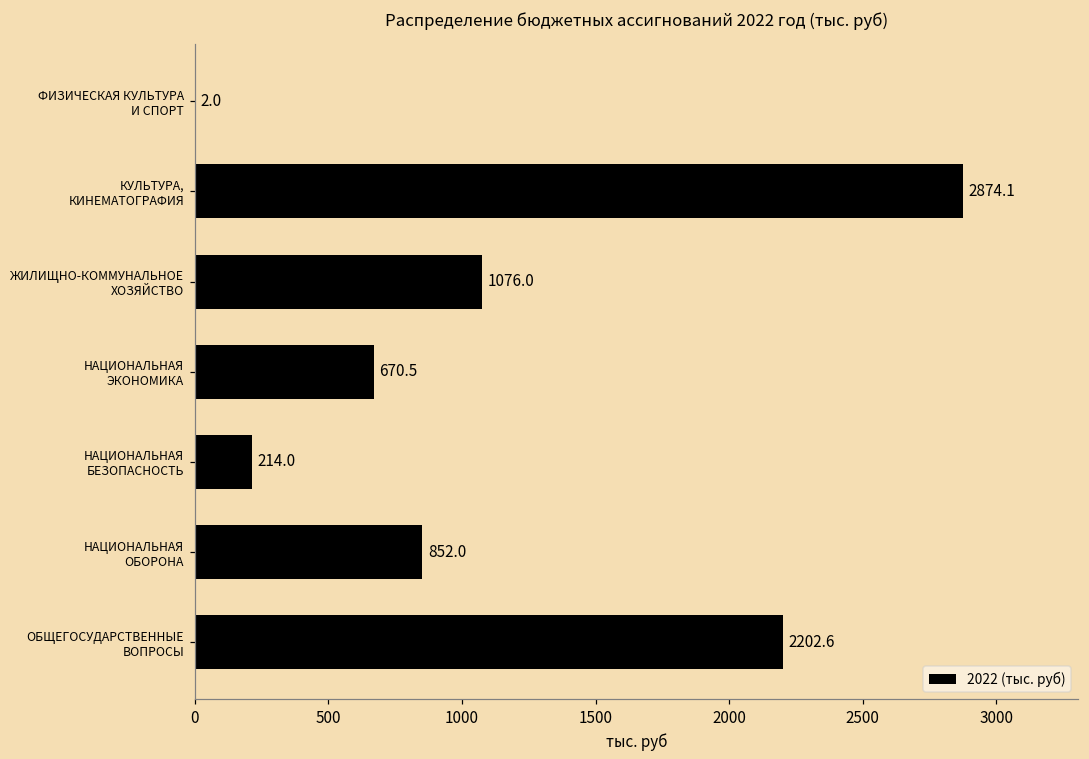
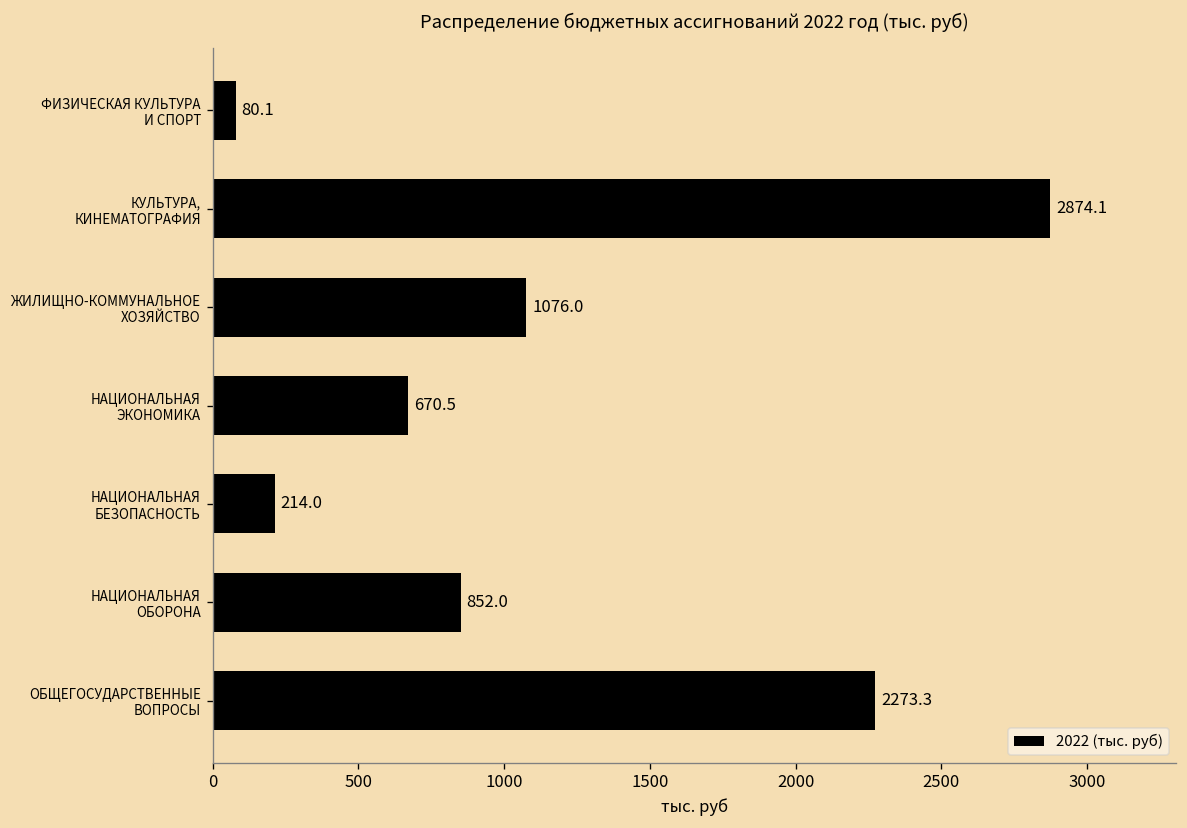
  {
-   "ФИЗИЧЕСКАЯ КУЛЬТУРА И СПОРТ": 2.0,
+   "ФИЗИЧЕСКАЯ КУЛЬТУРА И СПОРТ": 80.1,
    "КУЛЬТУРА, КИНЕМАТОГРАФИЯ": 2874.1,
    "ЖИЛИЩНО-КОММУНАЛЬНОЕ ХОЗЯЙСТВО": 1076.0,
    "НАЦИОНАЛЬНАЯ ЭКОНОМИКА": 670.5,
    "НАЦИОНАЛЬНАЯ БЕЗОПАСНОСТЬ": 214.0,
    "НАЦИОНАЛЬНАЯ ОБОРОНА": 852.0,
-   "ОБЩЕГОСУДАРСТВЕННЫЕ ВОПРОСЫ": 2202.6
+   "ОБЩЕГОСУДАРСТВЕННЫЕ ВОПРОСЫ": 2273.3
  }
